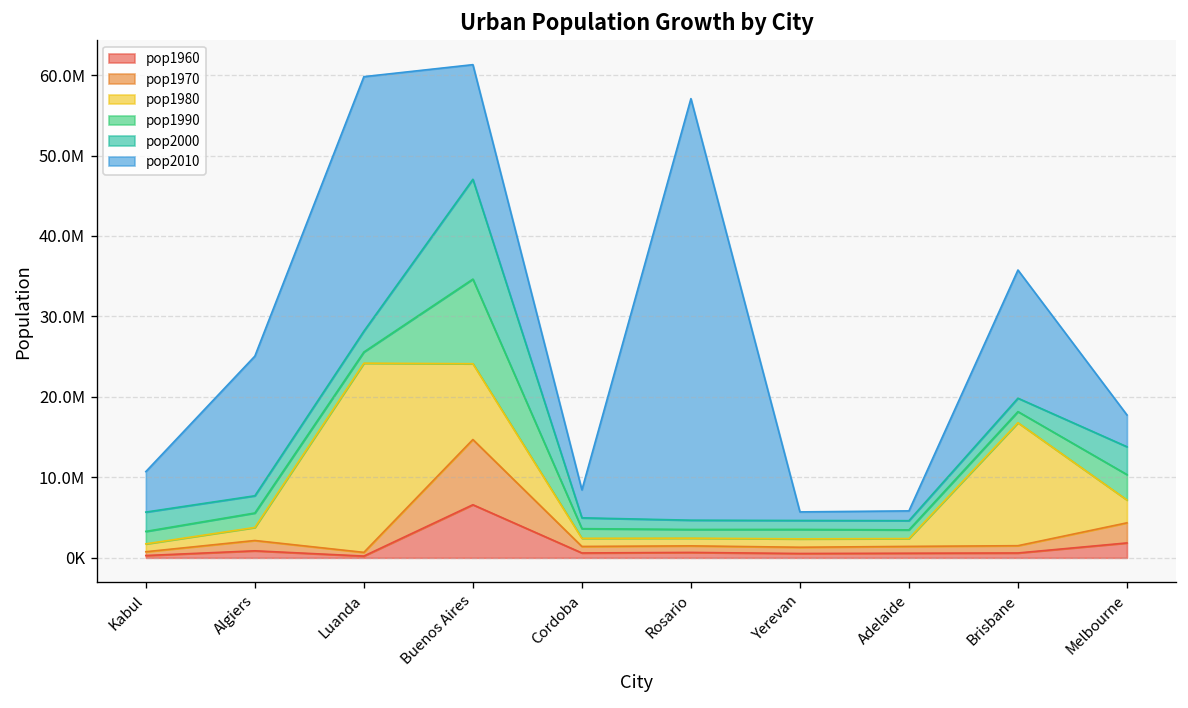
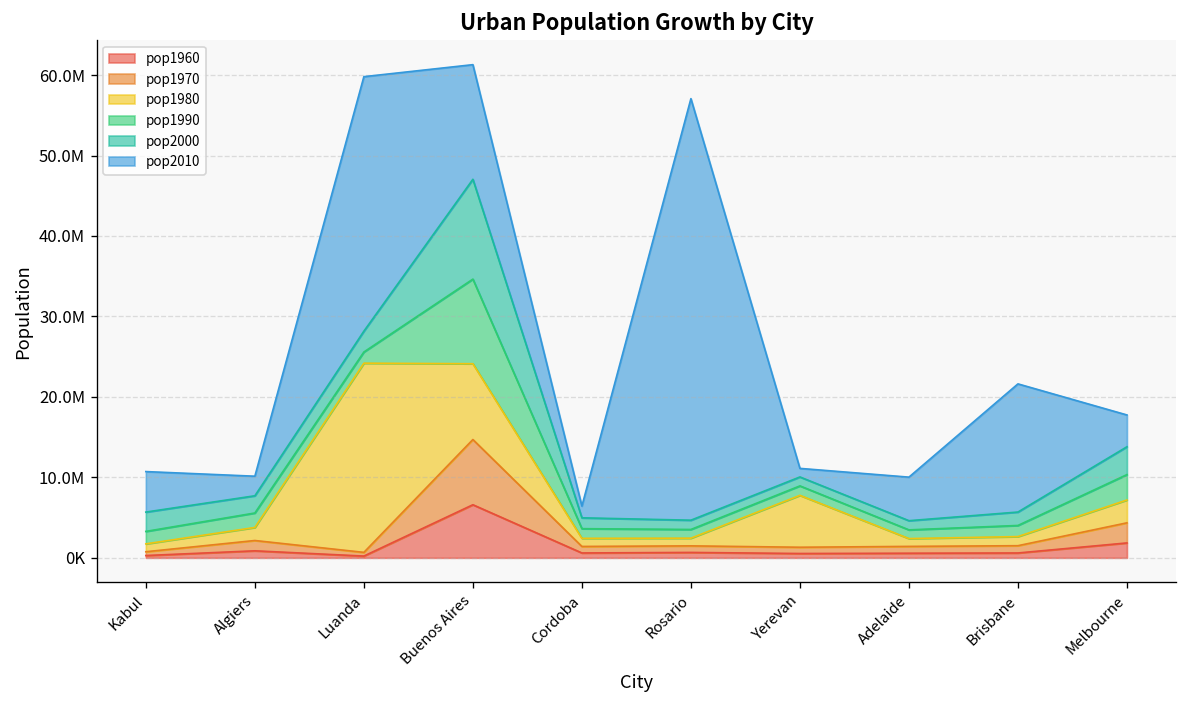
  {
    "pop1980": {
      "Kabul": 1000000,
      "Algiers": 2000000,
      "Luanda": 24000000,
      "Buenos Aires": 9000000,
      "Cordoba": 1000000,
      "Rosario": 1000000,
-     "Yerevan": 1000000,
+     "Yerevan": 6000000,
      "Adelaide": 1000000,
-     "Brisbane": 15000000,
+     "Brisbane": 1000000,
      "Melbourne": 3000000
    },
    "pop2010": {
      "Kabul": 5000000,
-     "Algiers": 17000000,
+     "Algiers": 2000000,
      "Luanda": 32000000,
      "Buenos Aires": 14000000,
-     "Cordoba": 3000000,
+     "Cordoba": 1000000,
      "Rosario": 52000000,
      "Yerevan": 1000000,
-     "Adelaide": 1000000,
+     "Adelaide": 5000000,
      "Brisbane": 16000000,
      "Melbourne": 4000000
    }
  }
